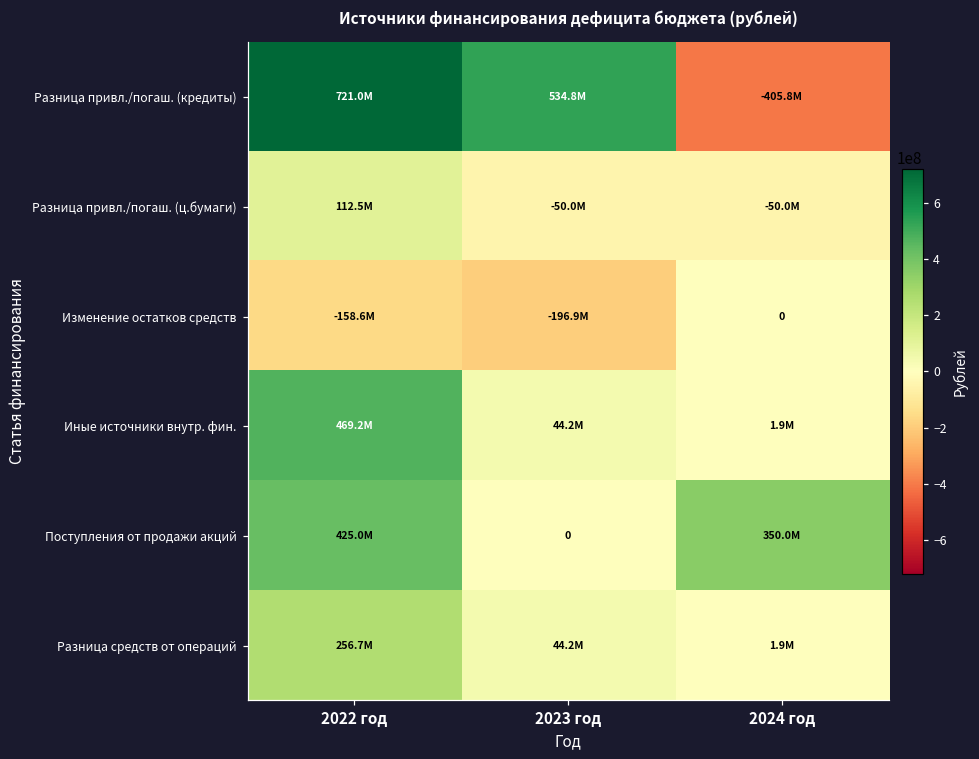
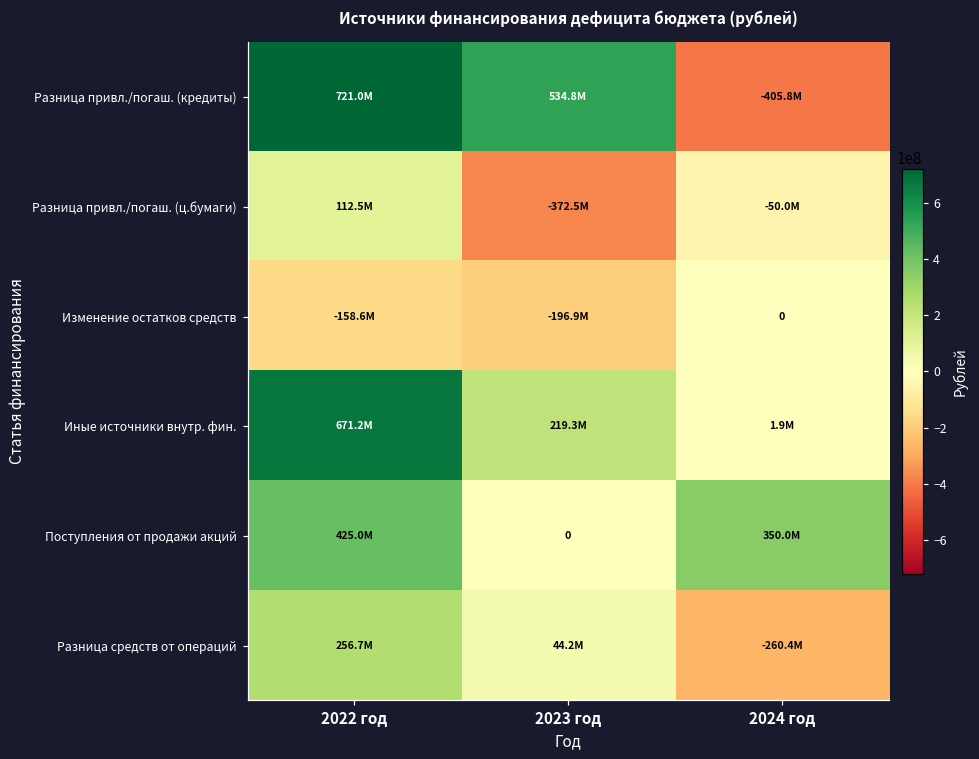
  {
    "Разница привл./погаш. (кредиты)": {
      "2022 год": "721.0M",
      "2023 год": "534.8M",
      "2024 год": "-405.8M"
    },
    "Разница привл./погаш. (ц.бумаги)": {
      "2022 год": "112.5M",
-     "2023 год": "-50.0M",
+     "2023 год": "-372.5M",
      "2024 год": "-50.0M"
    },
    "Изменение остатков средств": {
      "2022 год": "-158.6M",
      "2023 год": "-196.9M",
      "2024 год": "0"
    },
    "Иные источники внутр. фин.": {
-     "2022 год": "469.2M",
-     "2023 год": "44.2M",
+     "2022 год": "671.2M",
+     "2023 год": "219.3M",
      "2024 год": "1.9M"
    },
    "Поступления от продажи акций": {
      "2022 год": "425.0M",
      "2023 год": "0",
      "2024 год": "350.0M"
    },
    "Разница средств от операций": {
      "2022 год": "256.7M",
      "2023 год": "44.2M",
-     "2024 год": "1.9M"
+     "2024 год": "-260.4M"
    }
  }
